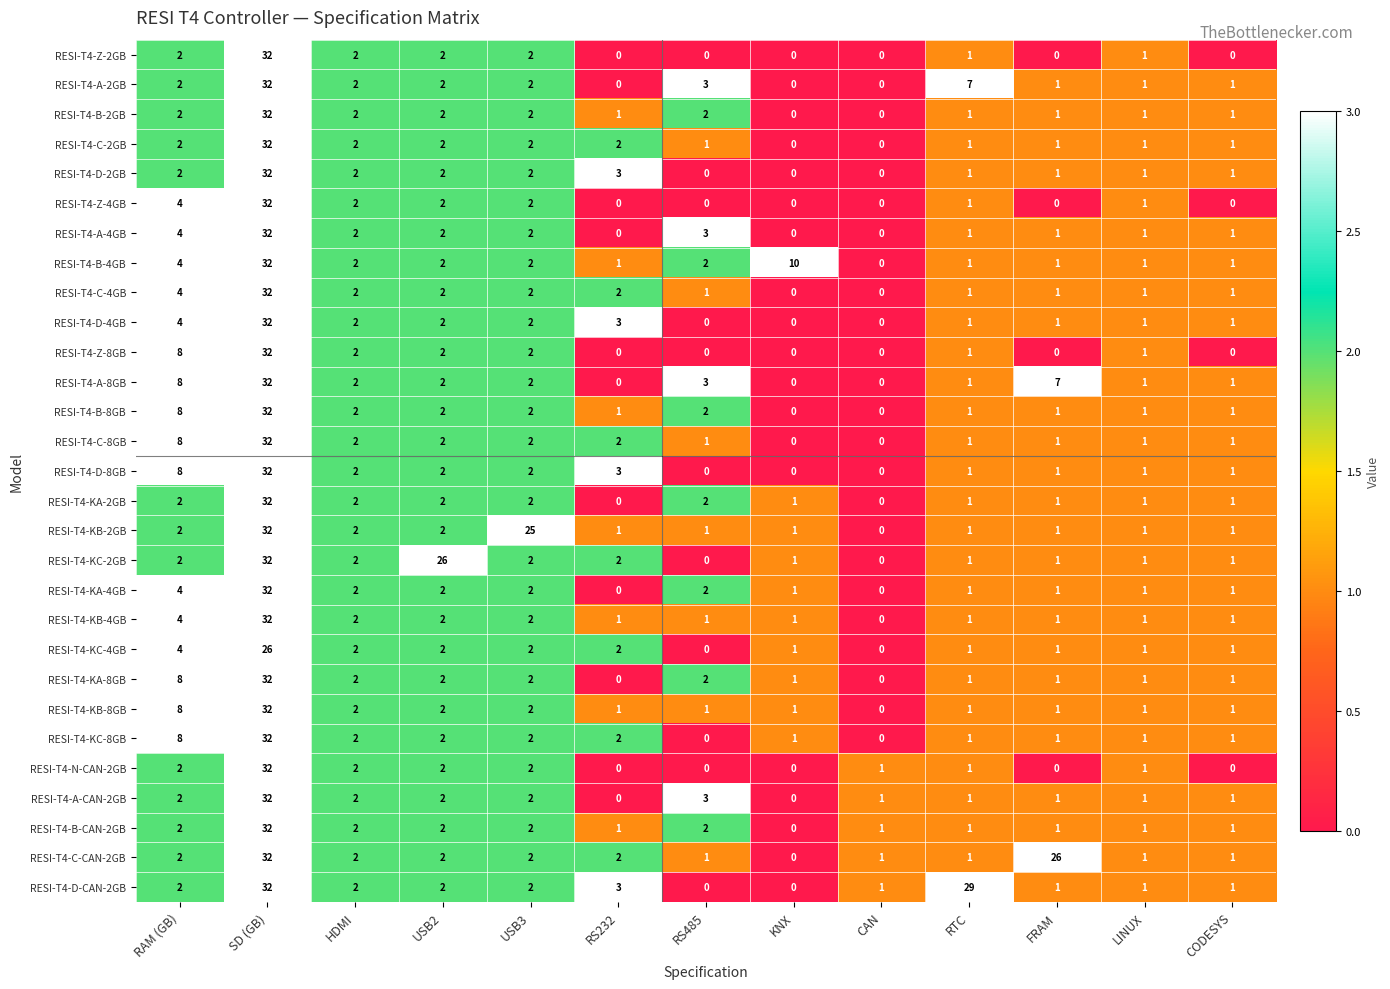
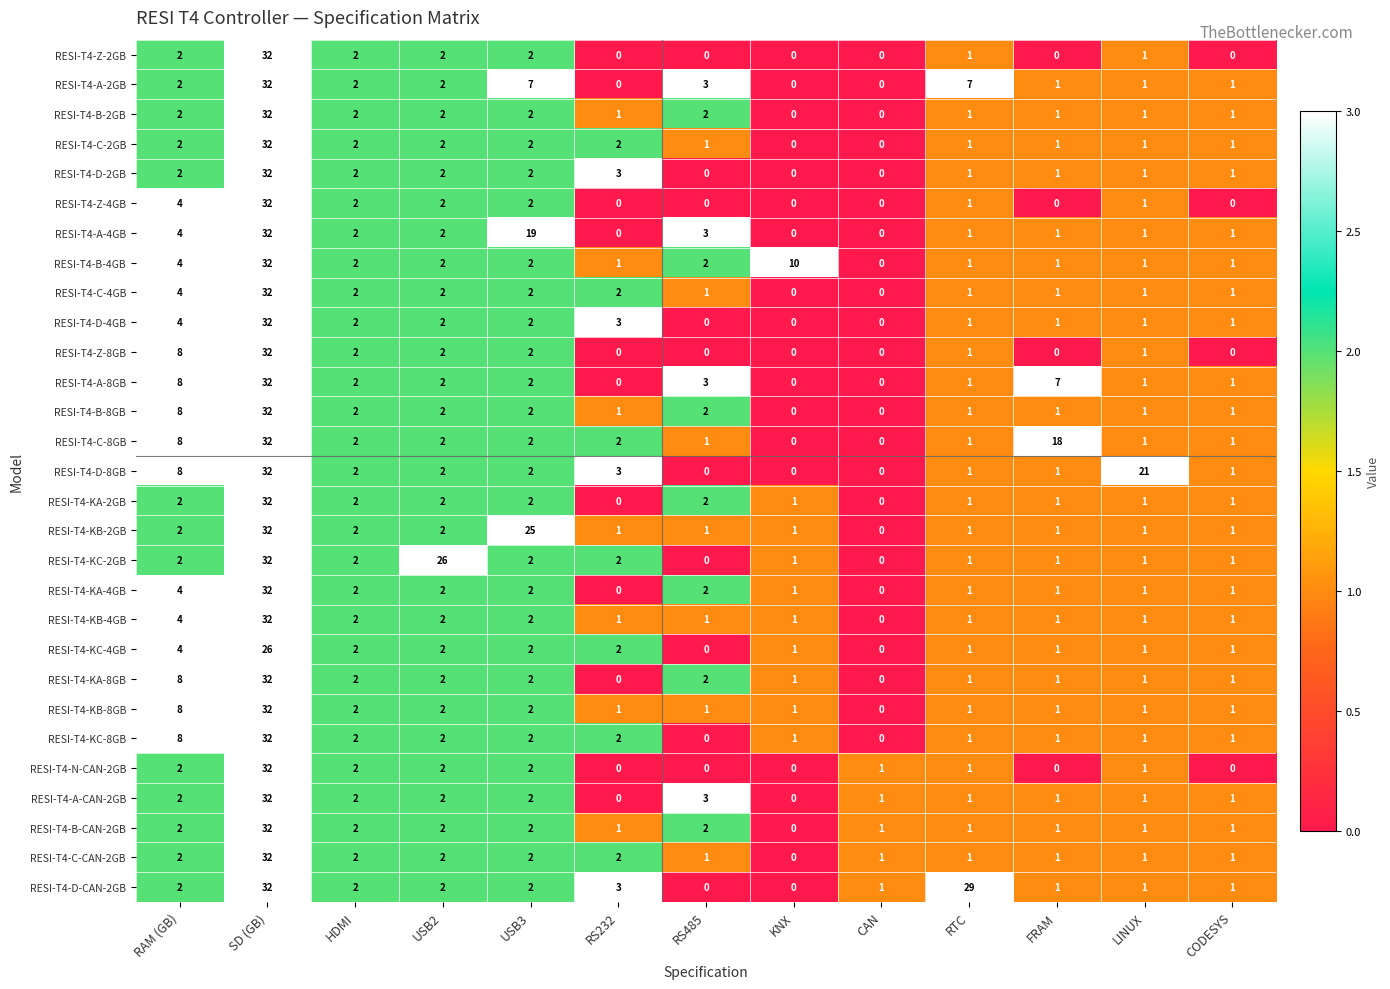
  {
    "RESI-T4-A-2GB": {
      "RAM (GB)": 2,
      "SD (GB)": 32,
      "HDMI": 2,
      "USB2": 2,
-     "USB3": 2,
+     "USB3": 7,
      "RS232": 0,
      "RS485": 3,
      "KNX": 0,
      "CAN": 0,
      "RTC": 7,
      "FRAM": 1,
      "LINUX": 1,
      "CODESYS": 1
    },
    "RESI-T4-A-4GB": {
      "RAM (GB)": 4,
      "SD (GB)": 32,
      "HDMI": 2,
      "USB2": 2,
-     "USB3": 2,
+     "USB3": 19,
      "RS232": 0,
      "RS485": 3,
      "KNX": 0,
      "CAN": 0,
      "RTC": 1,
      "FRAM": 1,
      "LINUX": 1,
      "CODESYS": 1
    },
    "RESI-T4-C-8GB": {
      "RAM (GB)": 8,
      "SD (GB)": 32,
      "HDMI": 2,
      "USB2": 2,
      "USB3": 2,
      "RS232": 2,
      "RS485": 1,
      "KNX": 0,
      "CAN": 0,
      "RTC": 1,
-     "FRAM": 1,
+     "FRAM": 18,
      "LINUX": 1,
      "CODESYS": 1
    },
    "RESI-T4-D-8GB": {
      "RAM (GB)": 8,
      "SD (GB)": 32,
      "HDMI": 2,
      "USB2": 2,
      "USB3": 2,
      "RS232": 3,
      "RS485": 0,
      "KNX": 0,
      "CAN": 0,
      "RTC": 1,
      "FRAM": 1,
-     "LINUX": 1,
+     "LINUX": 21,
      "CODESYS": 1
    },
    "RESI-T4-C-CAN-2GB": {
      "RAM (GB)": 2,
      "SD (GB)": 32,
      "HDMI": 2,
      "USB2": 2,
      "USB3": 2,
      "RS232": 2,
      "RS485": 1,
      "KNX": 0,
      "CAN": 1,
      "RTC": 1,
-     "FRAM": 26,
+     "FRAM": 1,
      "LINUX": 1,
      "CODESYS": 1
    }
  }
